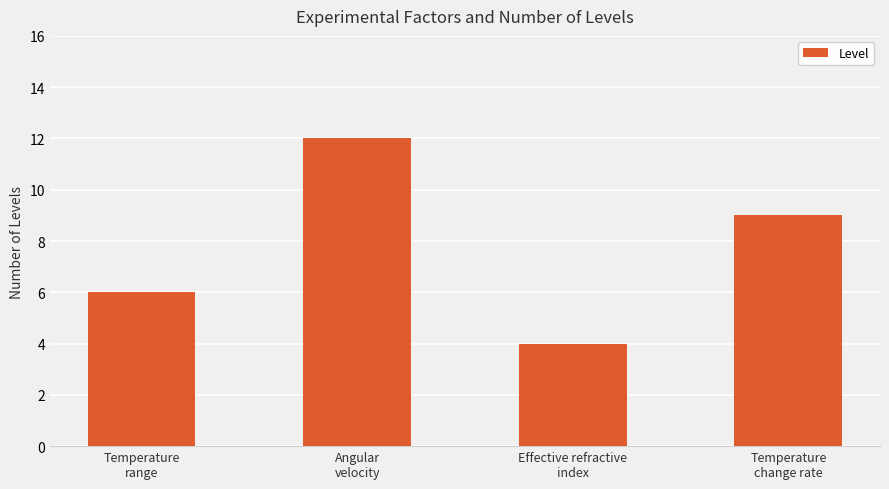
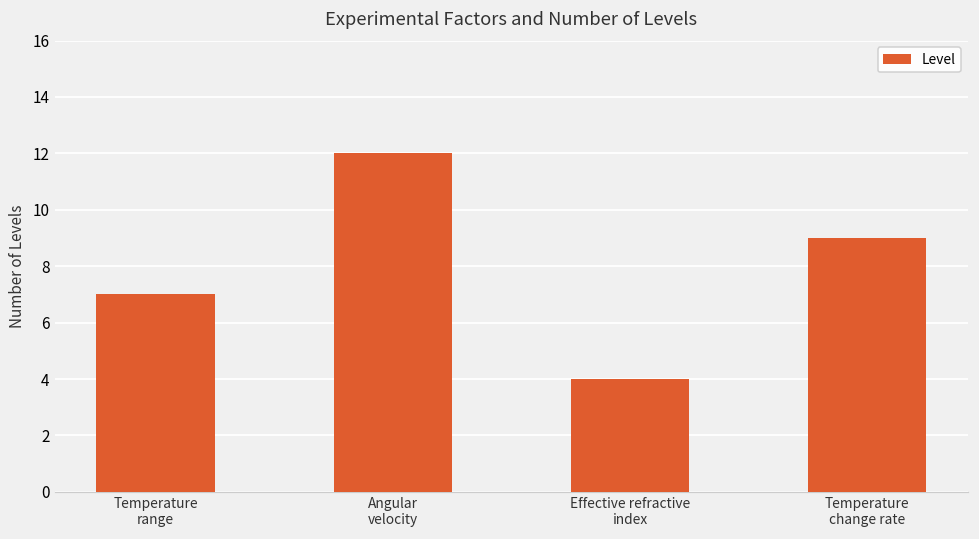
  {
-   "Temperature range": 6,
+   "Temperature range": 7,
    "Angular velocity": 12,
    "Effective refractive index": 4,
    "Temperature change rate": 9
  }
